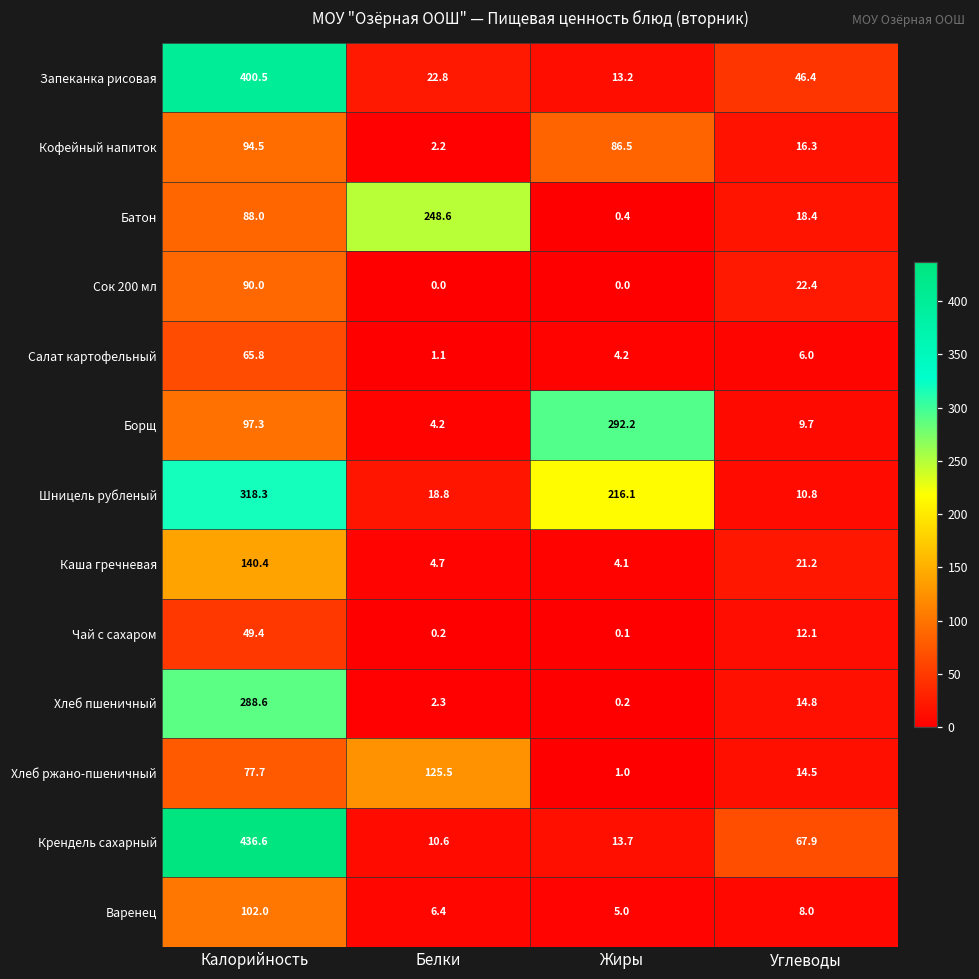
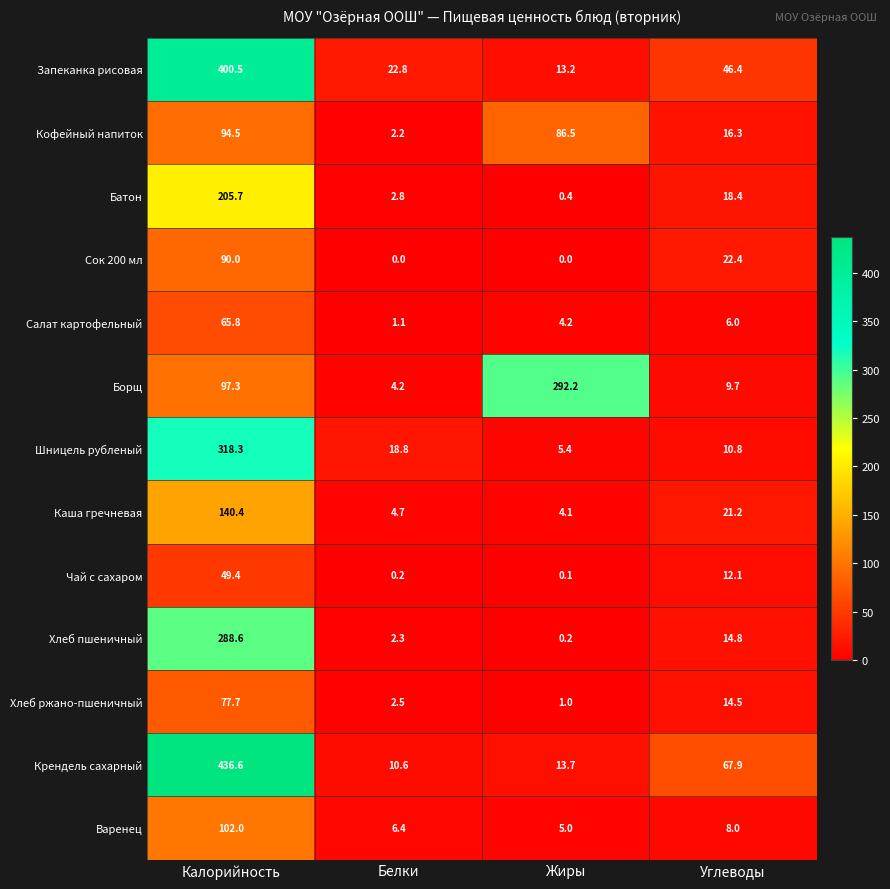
  {
    "Запеканка рисовая": {
      "Калорийность": 400.5,
      "Белки": 22.8,
      "Жиры": 13.2,
      "Углеводы": 46.4
    },
    "Кофейный напиток": {
      "Калорийность": 94.5,
      "Белки": 2.2,
      "Жиры": 86.5,
      "Углеводы": 16.3
    },
    "Батон": {
-     "Калорийность": 88.0,
-     "Белки": 248.6,
+     "Калорийность": 205.7,
+     "Белки": 2.8,
      "Жиры": 0.4,
      "Углеводы": 18.4
    },
    "Сок 200 мл": {
      "Калорийность": 90.0,
      "Белки": 0.0,
      "Жиры": 0.0,
      "Углеводы": 22.4
    },
    "Салат картофельный": {
      "Калорийность": 65.8,
      "Белки": 1.1,
      "Жиры": 4.2,
      "Углеводы": 6.0
    },
    "Борщ": {
      "Калорийность": 97.3,
      "Белки": 4.2,
      "Жиры": 292.2,
      "Углеводы": 9.7
    },
    "Шницель рубленый": {
      "Калорийность": 318.3,
      "Белки": 18.8,
-     "Жиры": 216.1,
+     "Жиры": 5.4,
      "Углеводы": 10.8
    },
    "Каша гречневая": {
      "Калорийность": 140.4,
      "Белки": 4.7,
      "Жиры": 4.1,
      "Углеводы": 21.2
    },
    "Чай с сахаром": {
      "Калорийность": 49.4,
      "Белки": 0.2,
      "Жиры": 0.1,
      "Углеводы": 12.1
    },
    "Хлеб пшеничный": {
      "Калорийность": 288.6,
      "Белки": 2.3,
      "Жиры": 0.2,
      "Углеводы": 14.8
    },
    "Хлеб ржано-пшеничный": {
      "Калорийность": 77.7,
-     "Белки": 125.5,
+     "Белки": 2.5,
      "Жиры": 1.0,
      "Углеводы": 14.5
    },
    "Крендель сахарный": {
      "Калорийность": 436.6,
      "Белки": 10.6,
      "Жиры": 13.7,
      "Углеводы": 67.9
    },
    "Варенец": {
      "Калорийность": 102.0,
      "Белки": 6.4,
      "Жиры": 5.0,
      "Углеводы": 8.0
    }
  }
